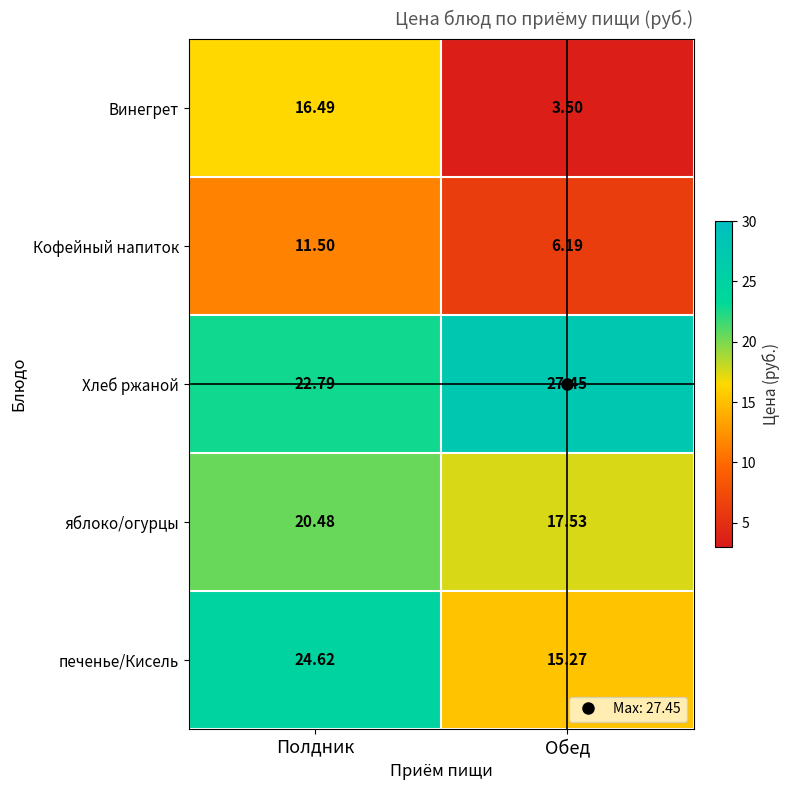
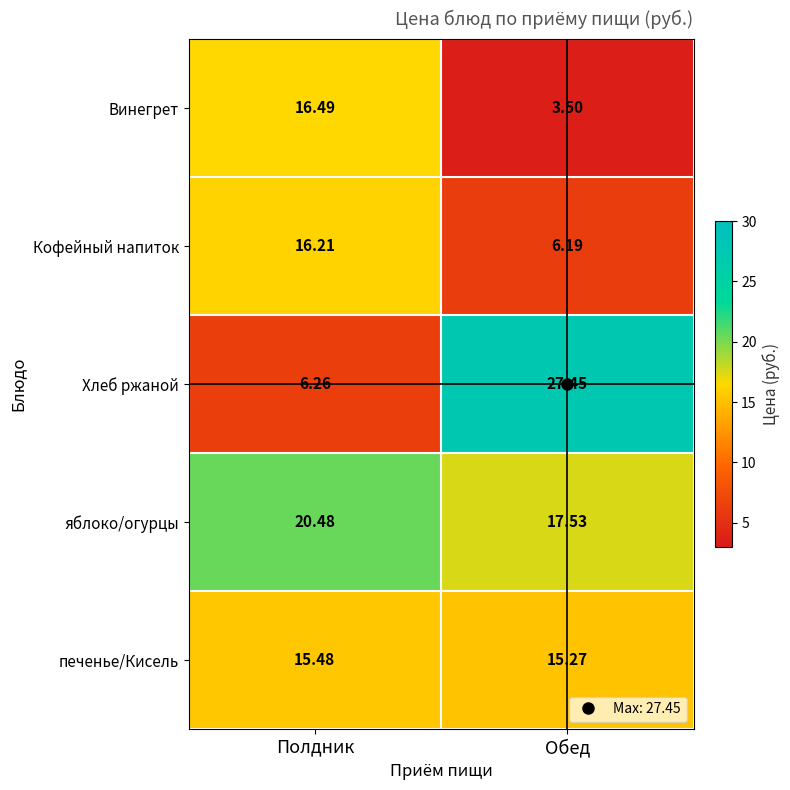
  {
    "Винегрет": {
      "Полдник": 16.49,
      "Обед": 3.50
    },
    "Кофейный напиток": {
-     "Полдник": 11.50,
+     "Полдник": 16.21,
      "Обед": 6.19
    },
    "Хлеб ржаной": {
-     "Полдник": 22.79
+     "Полдник": 6.26
    },
    "яблоко/огурцы": {
      "Полдник": 20.48,
      "Обед": 17.53
    },
    "печенье/Кисель": {
-     "Полдник": 24.62,
+     "Полдник": 15.48,
      "Обед": 15.27
    }
  }
